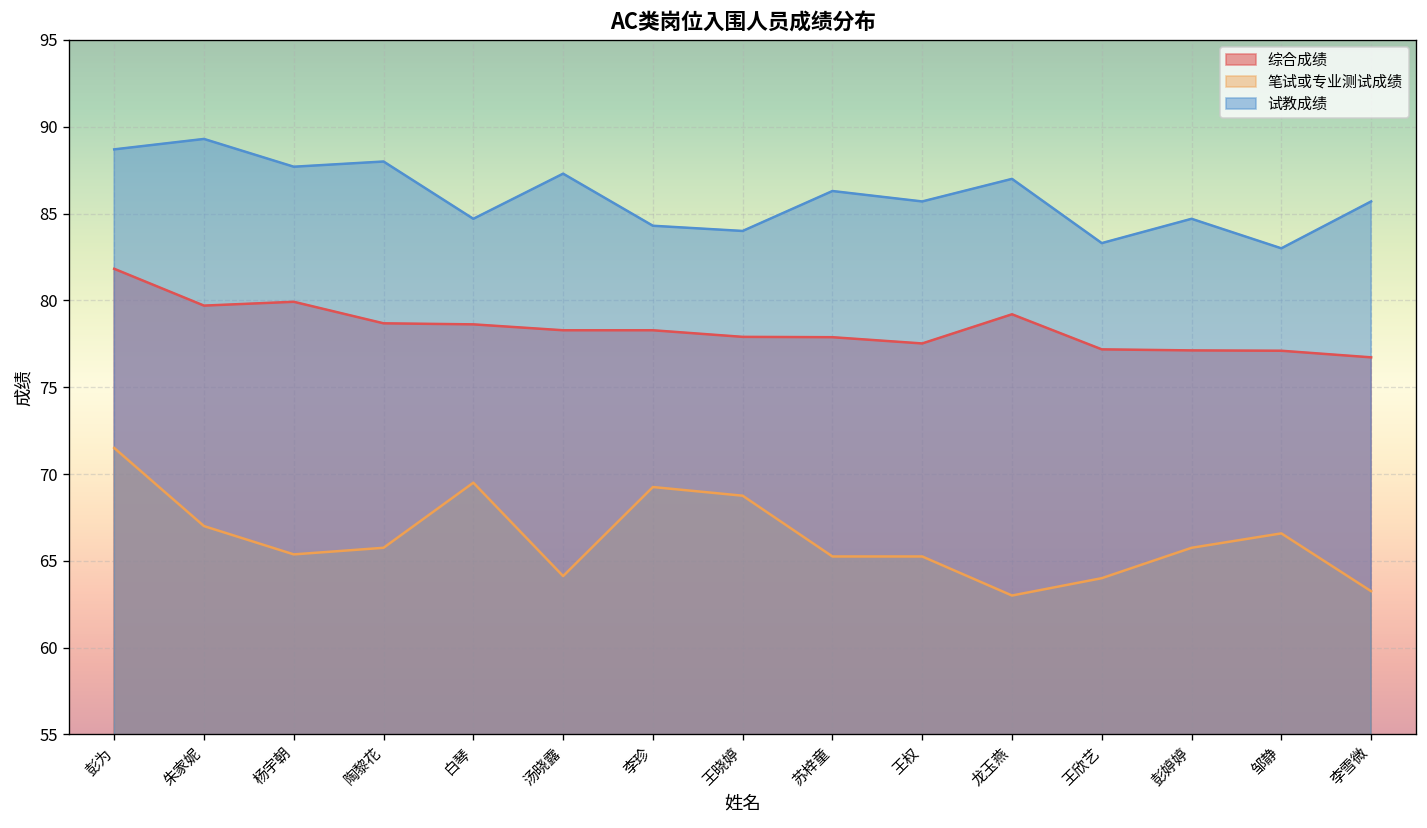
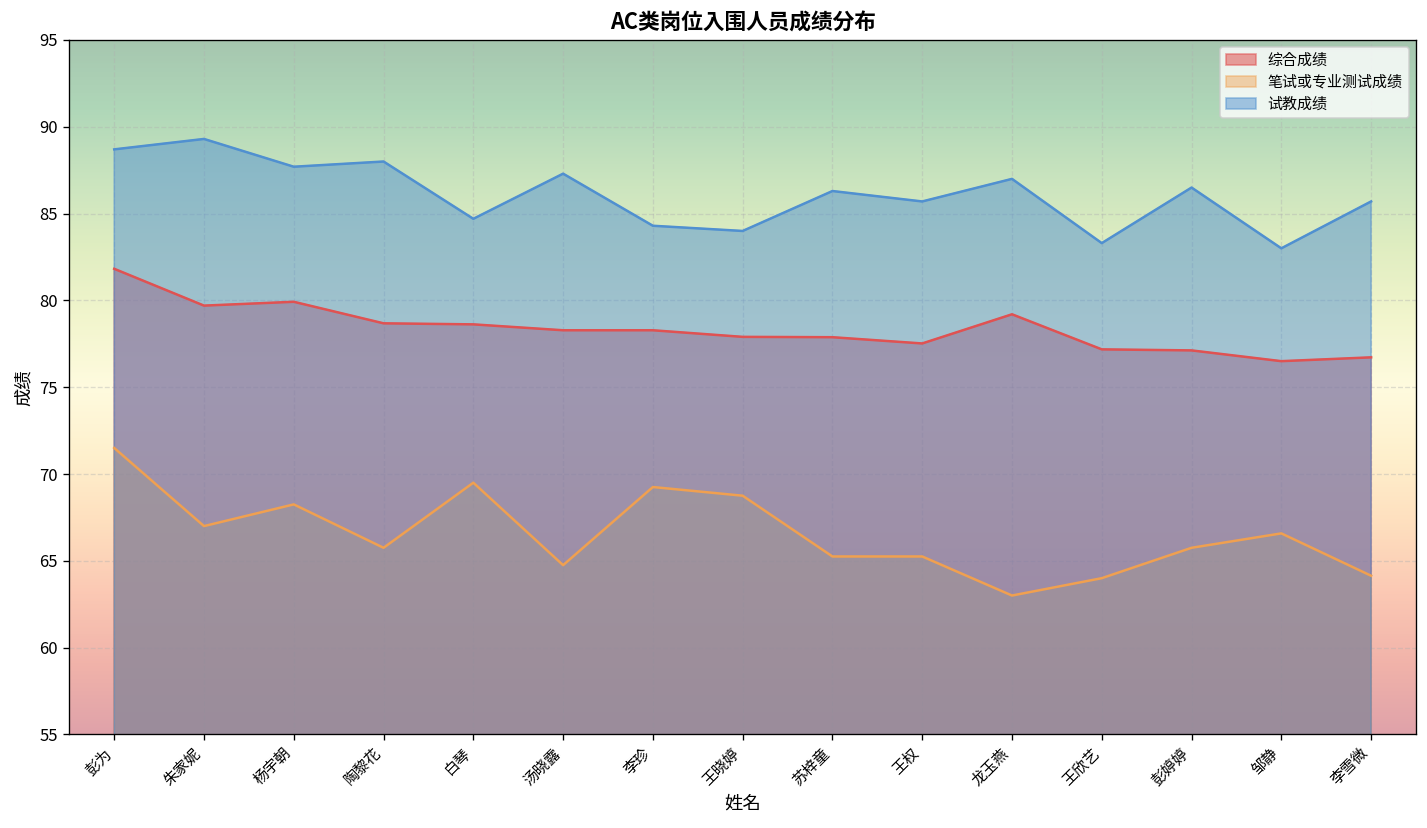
  {
    "综合成绩": {
      "彭为": 81.8,
      "朱家妮": 79.7,
      "杨宇朝": 79.9,
      "陶黎花": 78.7,
      "白琴": 78.6,
      "汤晓露": 78.3,
      "李珍": 78.3,
      "王晓婷": 77.9,
      "苏梓童": 77.9,
      "王权": 77.5,
      "龙玉燕": 79.2,
      "王欣艺": 77.2,
      "彭婷婷": 77.1,
-     "邹静": 77.1,
+     "邹静": 76.5,
      "李雪微": 76.7
    },
    "笔试或专业测试成绩": {
      "彭为": 71.5,
      "朱家妮": 67.0,
-     "杨宇朝": 65.4,
+     "杨宇朝": 68.3,
      "陶黎花": 65.8,
      "白琴": 69.5,
-     "汤晓露": 64.1,
+     "汤晓露": 64.8,
      "李珍": 69.3,
      "王晓婷": 68.8,
      "苏梓童": 65.3,
      "王权": 65.3,
      "龙玉燕": 63.0,
      "王欣艺": 64.0,
      "彭婷婷": 65.8,
      "邹静": 66.6,
-     "李雪微": 63.3
+     "李雪微": 64.1
    },
    "试教成绩": {
      "彭为": 88.7,
      "朱家妮": 89.3,
      "杨宇朝": 87.7,
      "陶黎花": 88.0,
      "白琴": 84.7,
      "汤晓露": 87.3,
      "李珍": 84.3,
      "王晓婷": 84.0,
      "苏梓童": 86.3,
      "王权": 85.7,
      "龙玉燕": 87.0,
      "王欣艺": 83.3,
-     "彭婷婷": 84.7,
+     "彭婷婷": 86.5,
      "邹静": 83.0,
      "李雪微": 85.7
    }
  }
